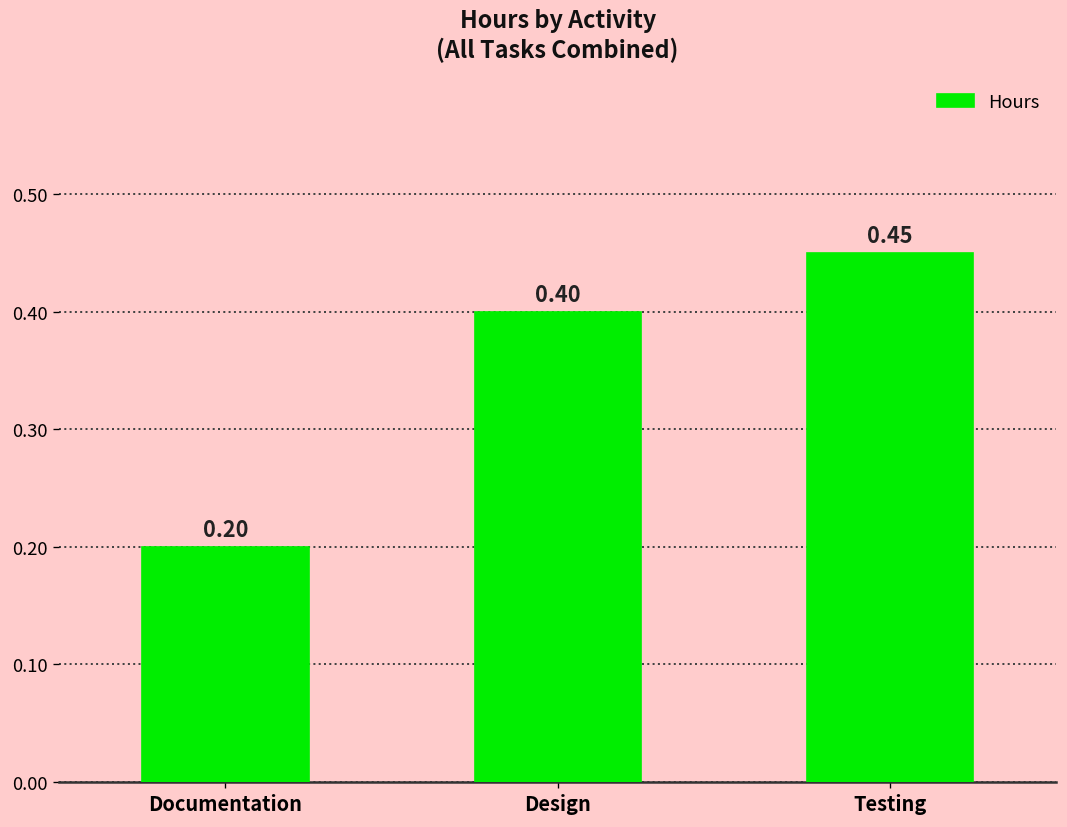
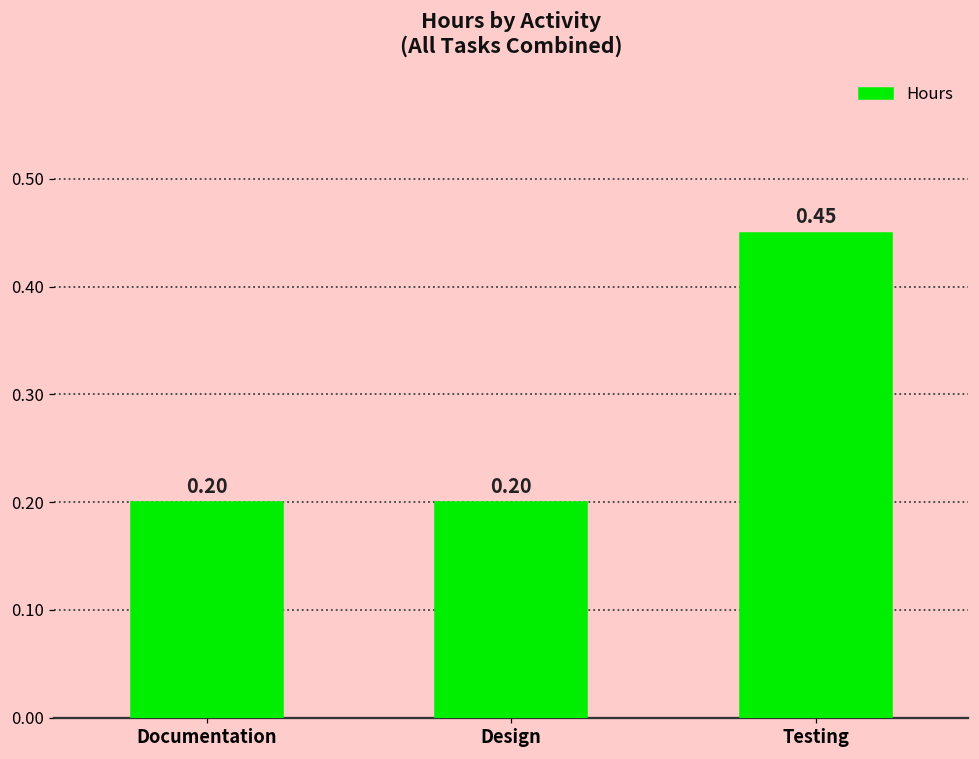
  {
    "Documentation": 0.20,
-   "Design": 0.40,
+   "Design": 0.20,
    "Testing": 0.45
  }
